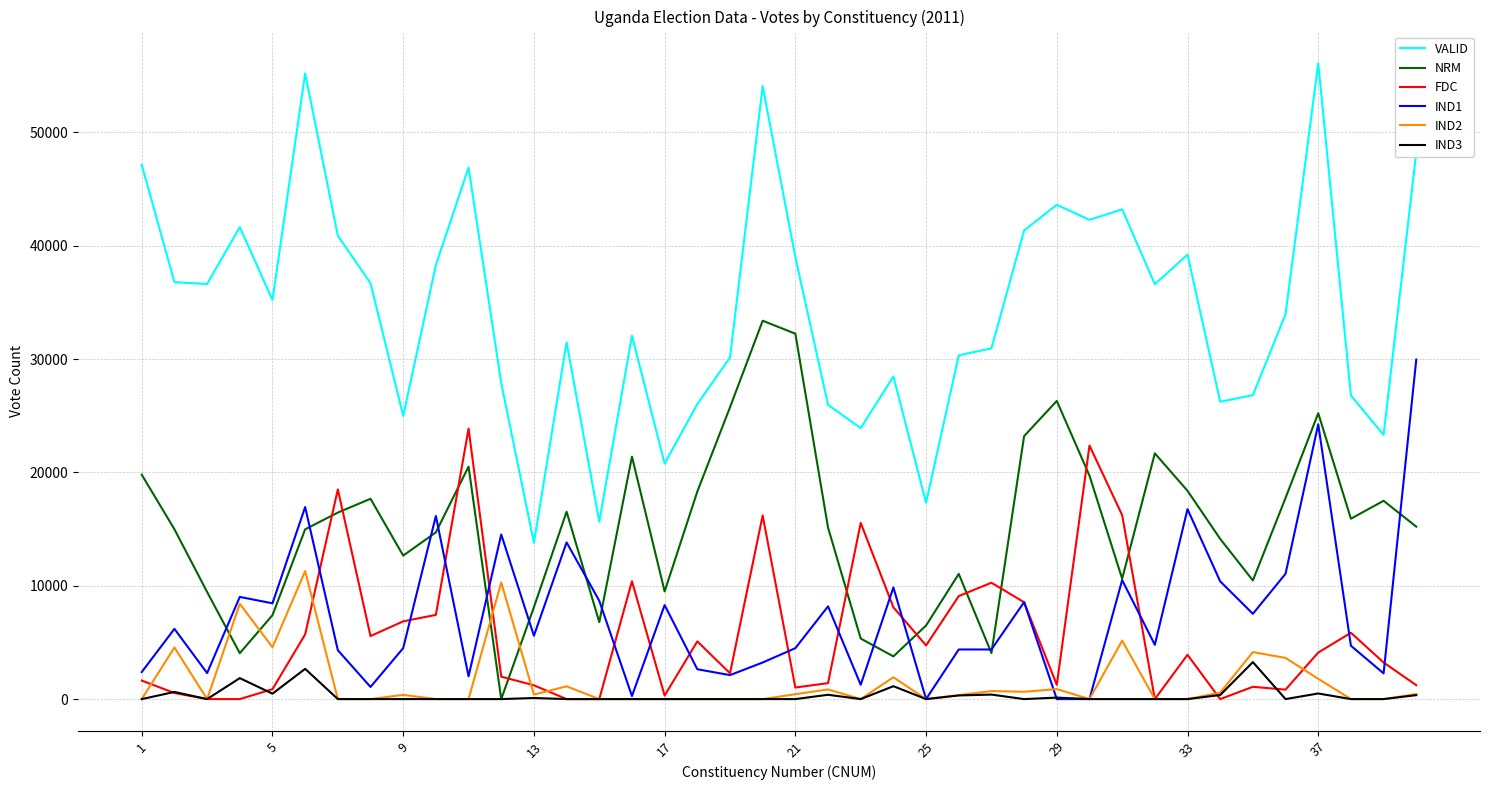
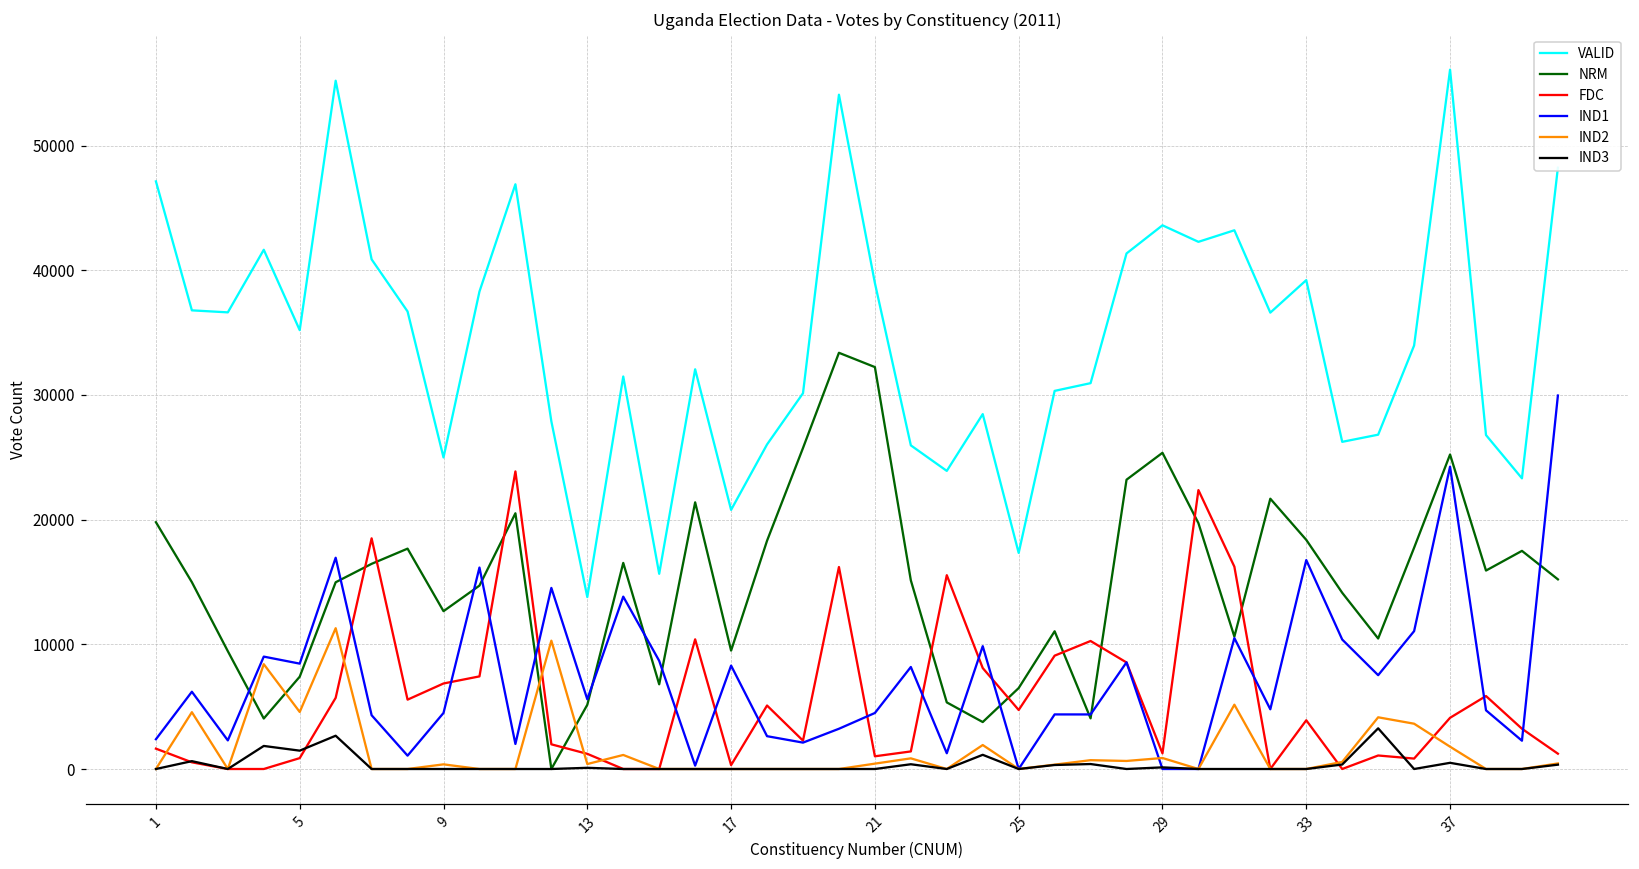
  {
    "VALID": {
      "1": 47100,
      "5": 35200,
      "9": 25000,
      "13": 13800,
      "17": 20800,
      "21": 39000,
      "25": 17300,
      "29": 43600,
      "33": 39200,
      "37": 56100
    },
    "NRM": {
      "1": 19800,
      "5": 7400,
      "9": 12700,
-     "13": 8100,
+     "13": 5100,
      "17": 9500,
      "21": 32200,
      "25": 6500,
-     "29": 26300,
+     "29": 25400,
      "33": 18400,
      "37": 25200
    },
    "FDC": {
      "1": 1600,
      "5": 900,
      "9": 6900,
      "13": 1200,
      "17": 300,
      "21": 1000,
      "25": 4700,
      "29": 1300,
      "33": 3900,
      "37": 4100
    },
    "IND1": {
      "1": 2400,
      "5": 8500,
      "9": 4500,
      "13": 5600,
      "17": 8300,
      "21": 4500,
      "33": 16800,
      "37": 24200
    },
    "IND2": {
      "5": 4600,
      "9": 400,
      "13": 400,
      "21": 400,
      "29": 900,
      "37": 1800
    },
    "IND3": {
-     "5": 500,
+     "5": 1500,
      "9": 0,
      "13": 100,
      "21": 0,
      "37": 500
    }
  }
